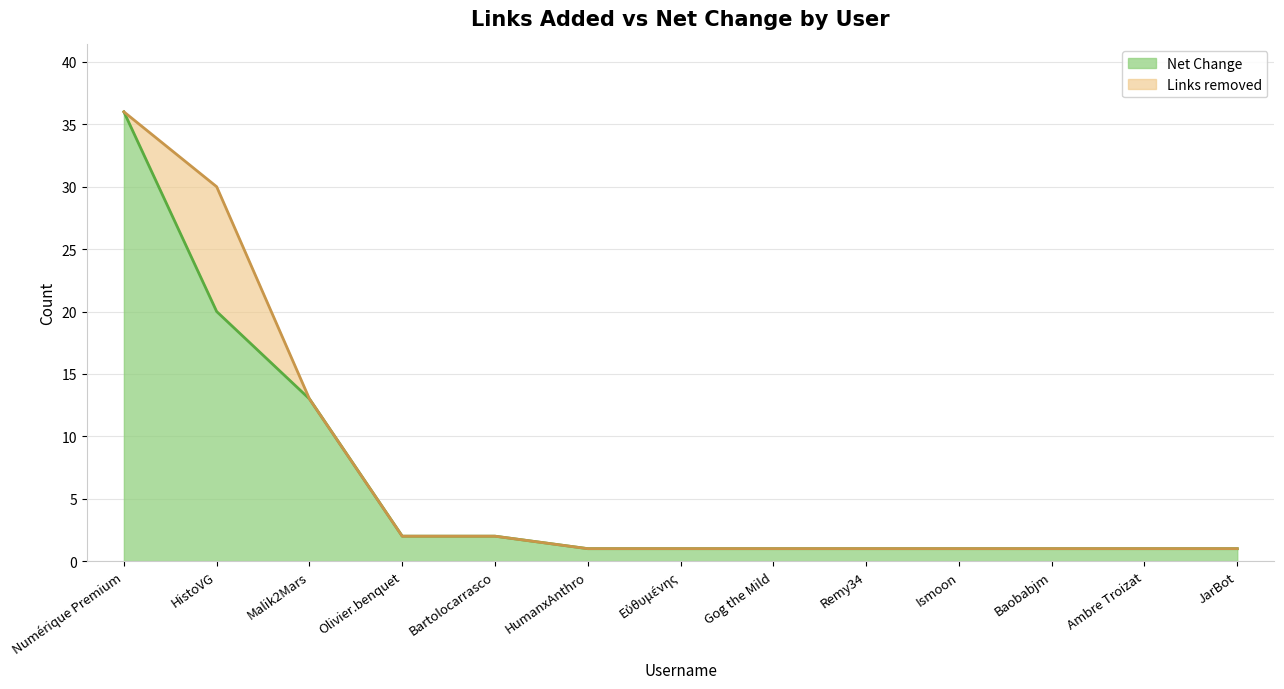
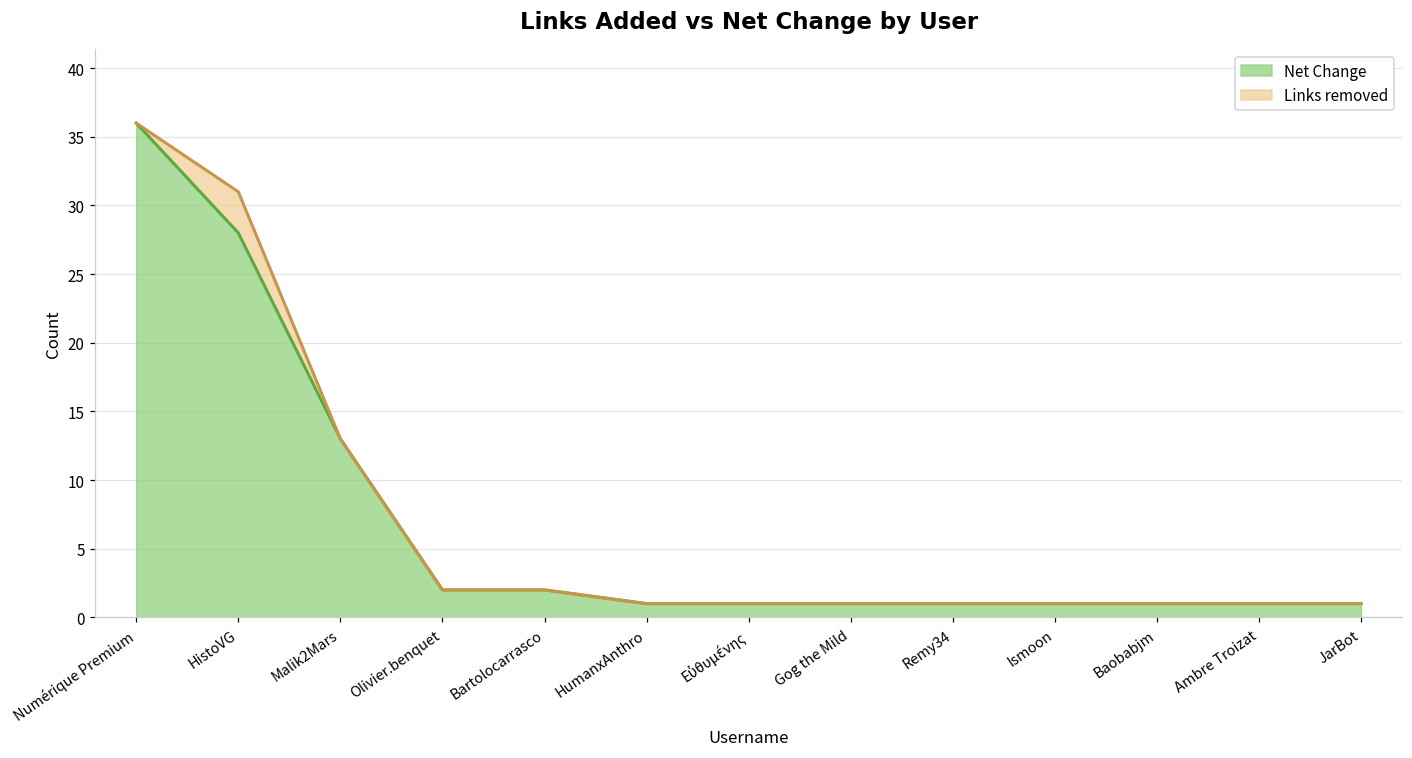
  {
    "Net Change": {
-     "HistoVG": 20
+     "HistoVG": 28
    },
    "Links removed": {
-     "HistoVG": 10
+     "HistoVG": 3
    }
  }
